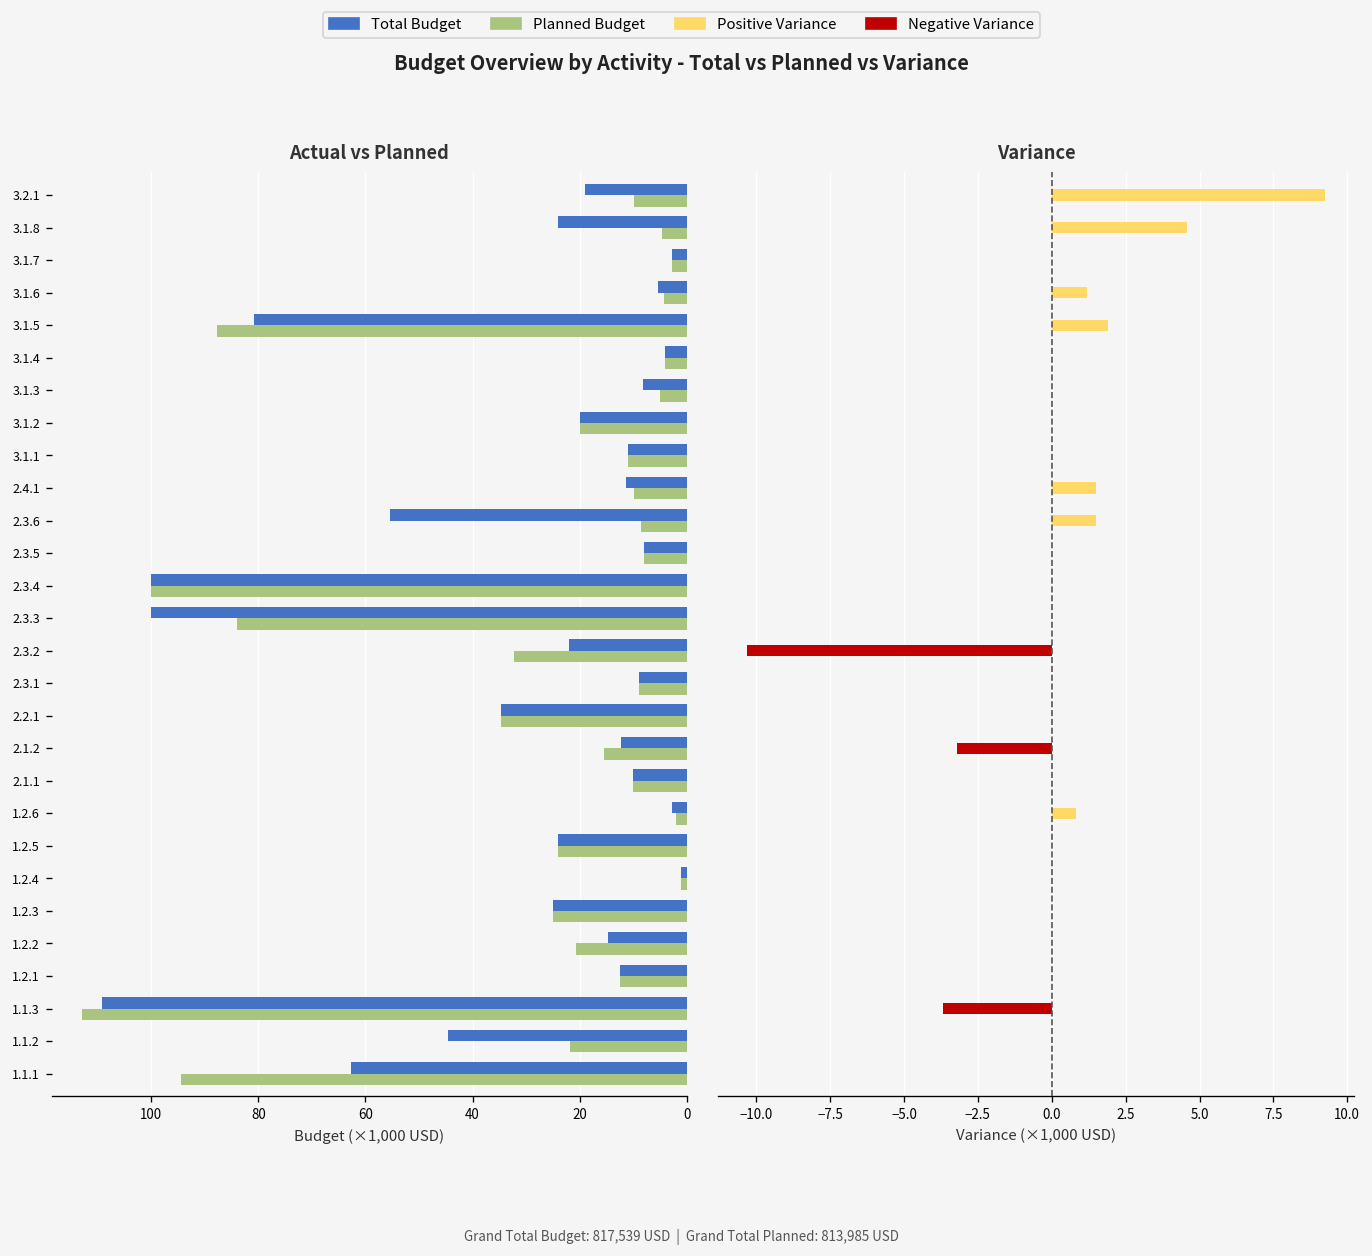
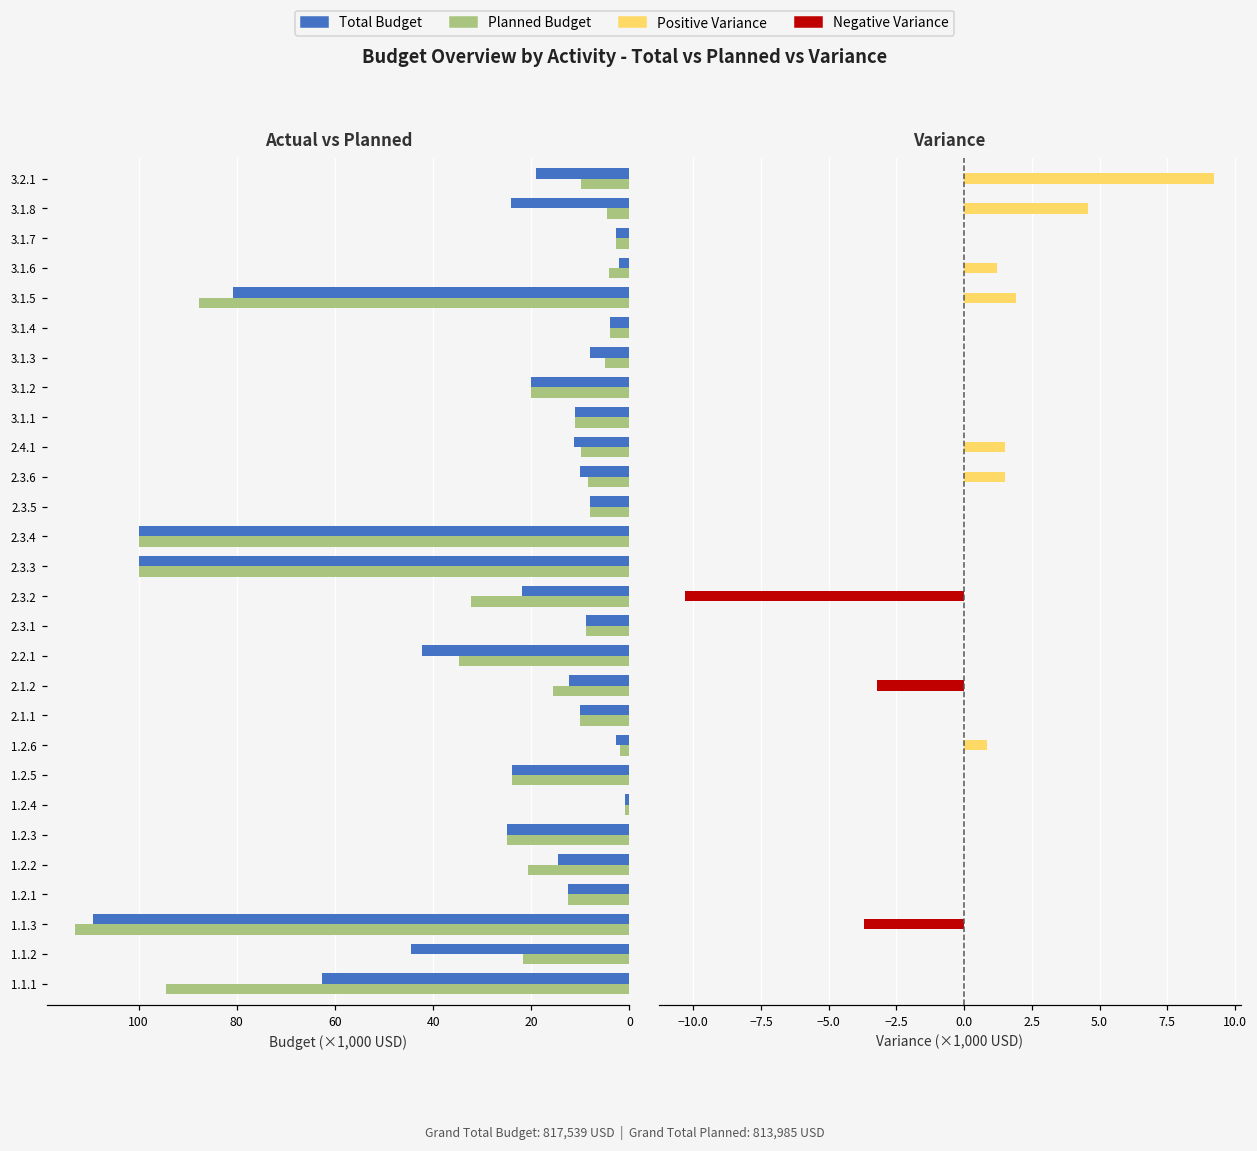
  {
    "Actual vs Planned": {
      "Total Budget": {
        "3.2.1": 19,
        "3.1.8": 24,
        "3.1.7": 3,
-       "3.1.6": 5,
+       "3.1.6": 2,
        "3.1.5": 81,
        "3.1.4": 4,
        "3.1.3": 8,
        "3.1.2": 20,
        "3.1.1": 11,
        "2.4.1": 11,
-       "2.3.6": 55,
+       "2.3.6": 10,
        "2.3.5": 8,
        "2.3.4": 100,
        "2.3.3": 100,
        "2.3.2": 22,
        "2.3.1": 9,
-       "2.2.1": 35,
+       "2.2.1": 42,
        "2.1.2": 12,
        "2.1.1": 10,
        "1.2.6": 3,
        "1.2.5": 24,
        "1.2.4": 1,
        "1.2.3": 25,
        "1.2.2": 15,
        "1.2.1": 12,
        "1.1.3": 109,
        "1.1.2": 45,
        "1.1.1": 63
      },
      "Planned Budget": {
        "3.2.1": 10,
        "3.1.8": 5,
        "3.1.7": 3,
        "3.1.6": 4,
        "3.1.5": 88,
        "3.1.4": 4,
        "3.1.3": 5,
        "3.1.2": 20,
        "3.1.1": 11,
        "2.4.1": 10,
        "2.3.6": 9,
        "2.3.5": 8,
        "2.3.4": 100,
-       "2.3.3": 84,
+       "2.3.3": 100,
        "2.3.2": 32,
        "2.3.1": 9,
        "2.2.1": 35,
        "2.1.2": 16,
        "2.1.1": 10,
        "1.2.6": 2,
        "1.2.5": 24,
        "1.2.4": 1,
        "1.2.3": 25,
        "1.2.2": 21,
        "1.2.1": 12,
        "1.1.3": 113,
        "1.1.2": 22,
        "1.1.1": 95
      }
    }
  }
